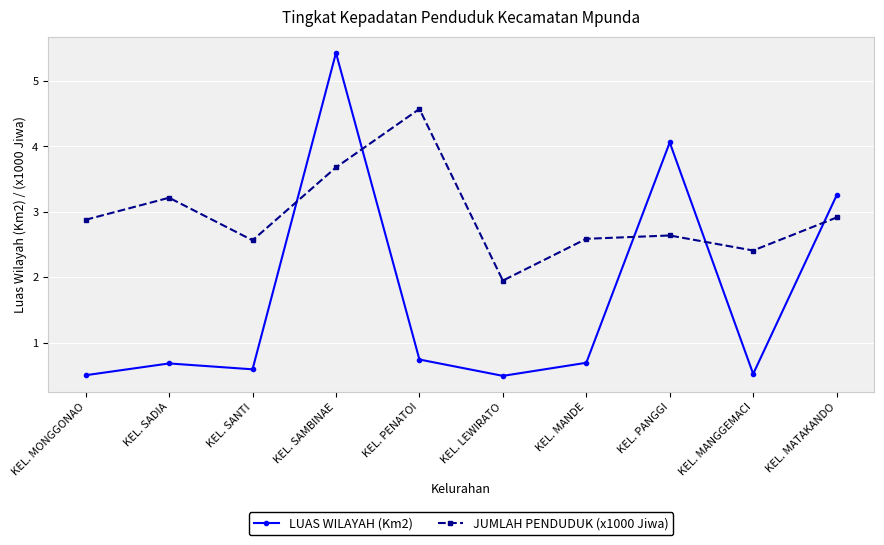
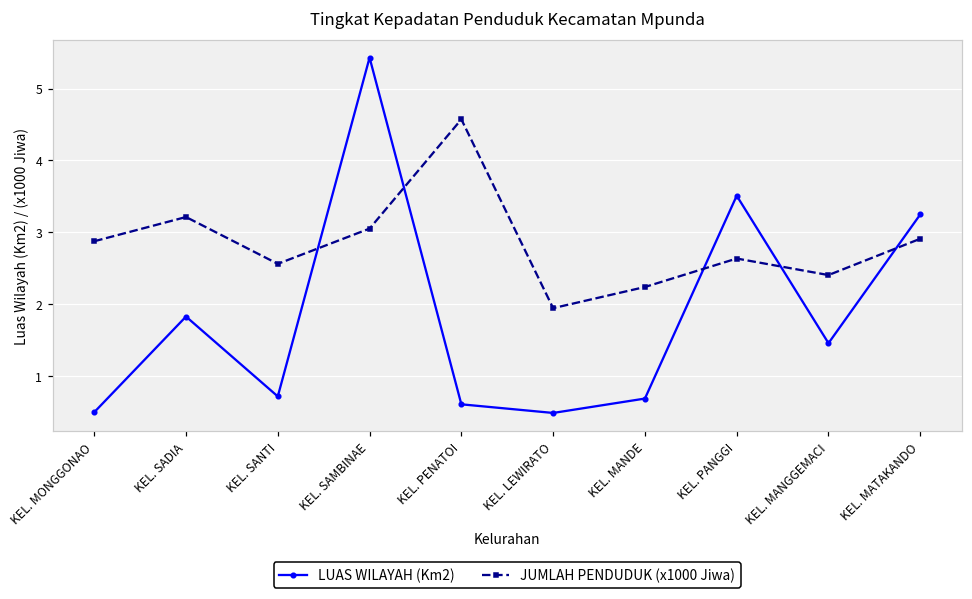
  {
    "LUAS WILAYAH (Km2)": {
      "KEL. MONGGONAO": 0.5,
-     "KEL. SADIA": 0.7,
-     "KEL. SANTI": 0.6,
+     "KEL. SADIA": 1.8,
+     "KEL. SANTI": 0.7,
      "KEL. SAMBINAE": 5.4,
-     "KEL. PENATOI": 0.7,
+     "KEL. PENATOI": 0.6,
      "KEL. LEWIRATO": 0.5,
      "KEL. MANDE": 0.7,
-     "KEL. PANGGI": 4.1,
-     "KEL. MANGGEMACI": 0.5,
+     "KEL. PANGGI": 3.5,
+     "KEL. MANGGEMACI": 1.5,
      "KEL. MATAKANDO": 3.3
    },
    "JUMLAH PENDUDUK (x1000 Jiwa)": {
      "KEL. MONGGONAO": 2.9,
      "KEL. SADIA": 3.2,
      "KEL. SANTI": 2.6,
-     "KEL. SAMBINAE": 3.7,
+     "KEL. SAMBINAE": 3.1,
      "KEL. PENATOI": 4.6,
      "KEL. LEWIRATO": 1.9,
-     "KEL. MANDE": 2.6,
+     "KEL. MANDE": 2.2,
      "KEL. PANGGI": 2.6,
      "KEL. MANGGEMACI": 2.4,
      "KEL. MATAKANDO": 2.9
    }
  }
